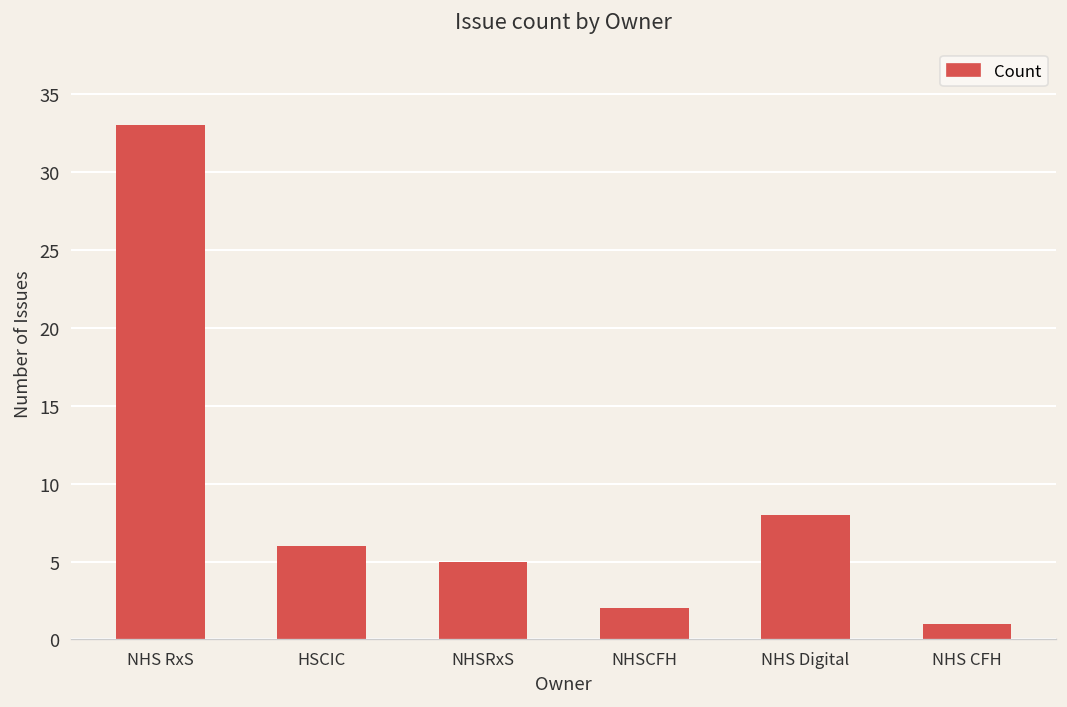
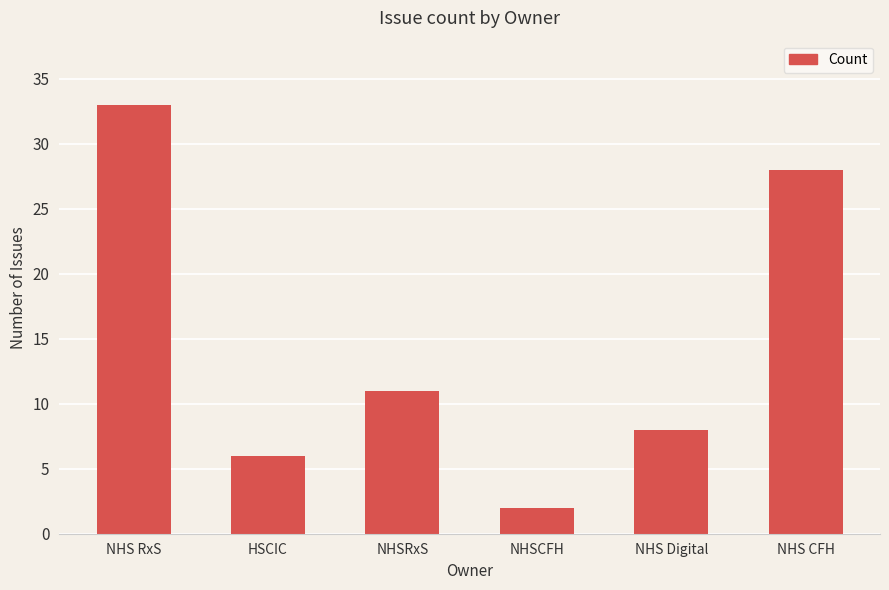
  {
    "NHS RxS": 33,
    "HSCIC": 6,
-   "NHSRxS": 5,
+   "NHSRxS": 11,
    "NHSCFH": 2,
    "NHS Digital": 8,
-   "NHS CFH": 1
+   "NHS CFH": 28
  }
